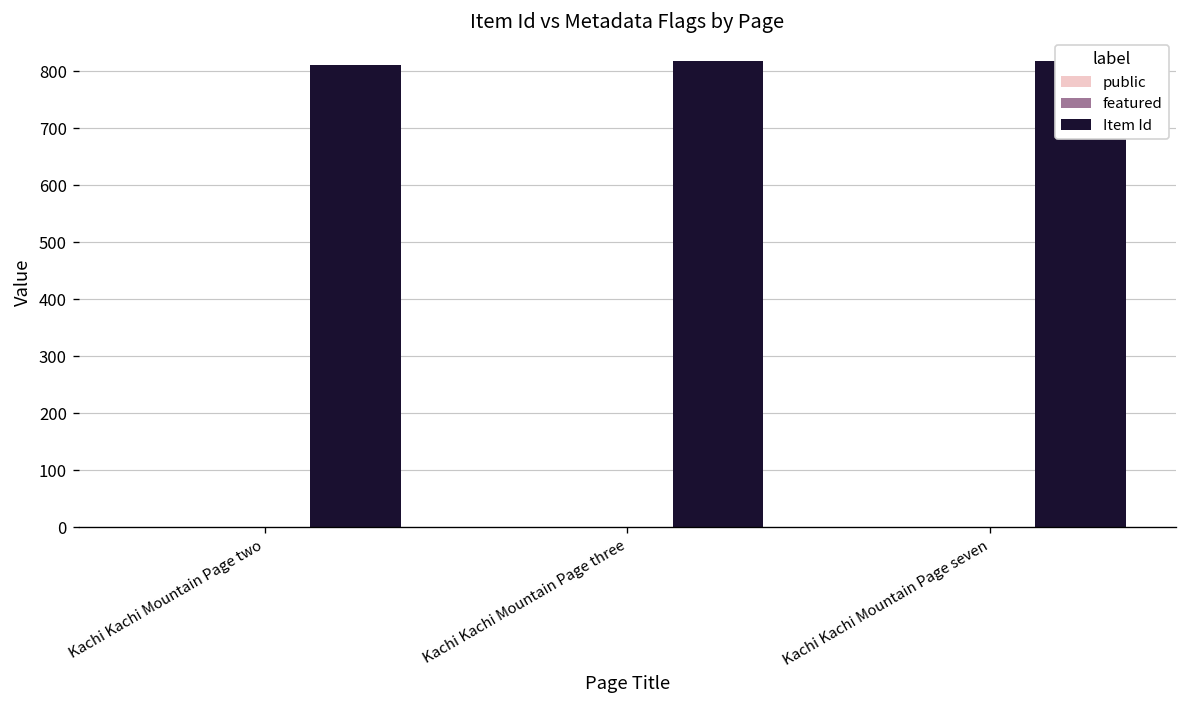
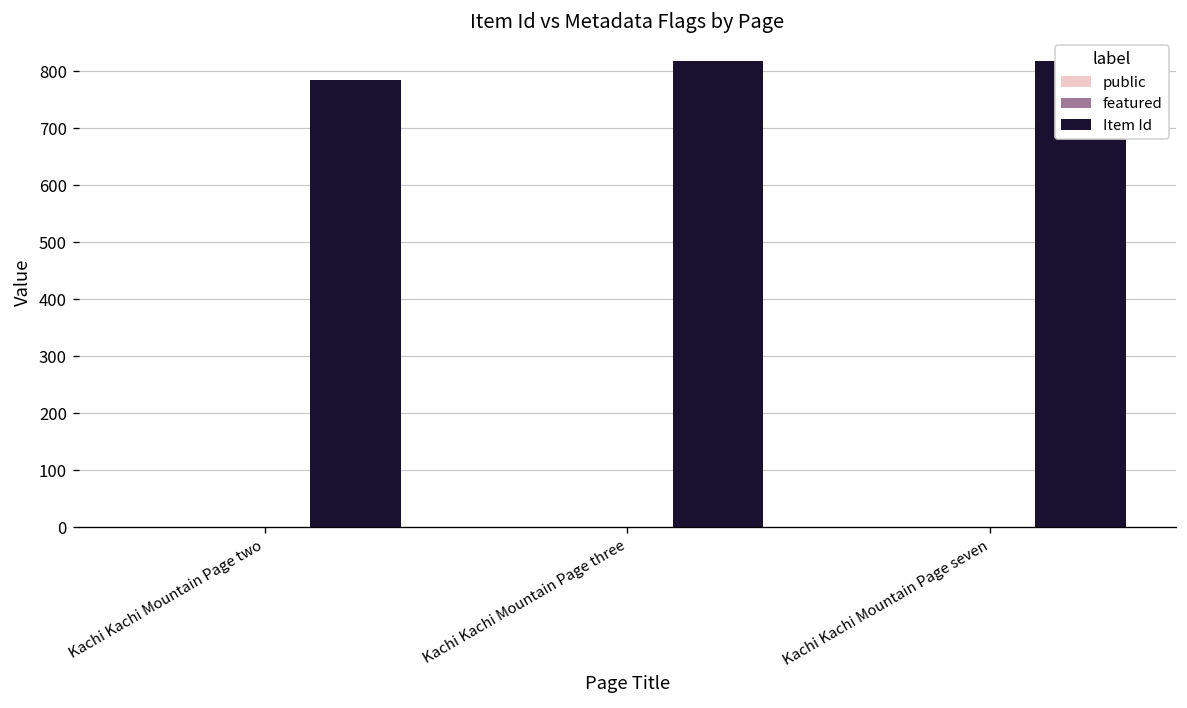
  {
    "featured": {
      "Kachi Kachi Mountain Page two": 0,
      "Kachi Kachi Mountain Page three": 0,
      "Kachi Kachi Mountain Page seven": 0
    },
    "Item Id": {
-     "Kachi Kachi Mountain Page two": 810,
+     "Kachi Kachi Mountain Page two": 790,
      "Kachi Kachi Mountain Page three": 820
    }
  }
